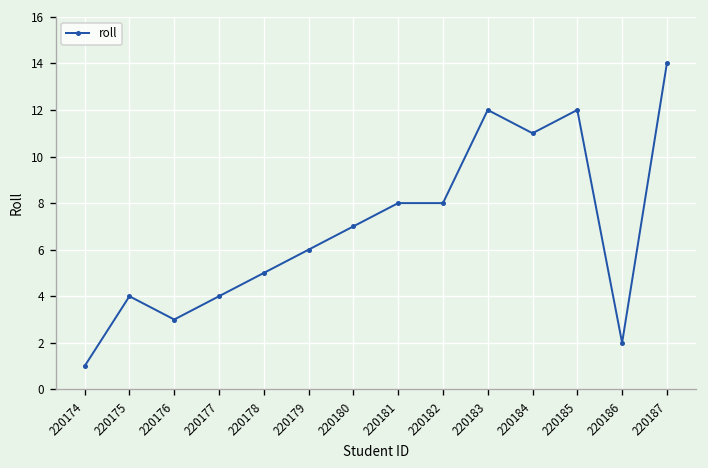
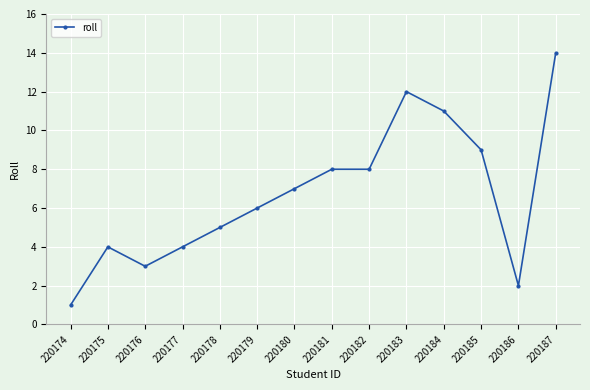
  {
    "220174": 1,
    "220175": 4,
    "220176": 3,
    "220177": 4,
    "220178": 5,
    "220179": 6,
    "220180": 7,
    "220181": 8,
    "220182": 8,
    "220183": 12,
    "220184": 11,
-   "220185": 12,
+   "220185": 9,
    "220186": 2,
    "220187": 14
  }
